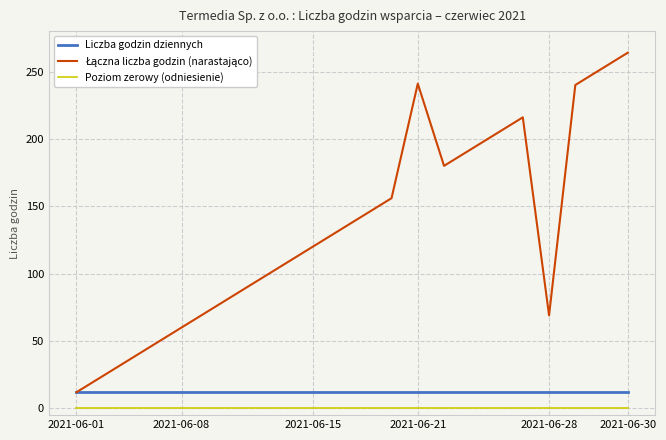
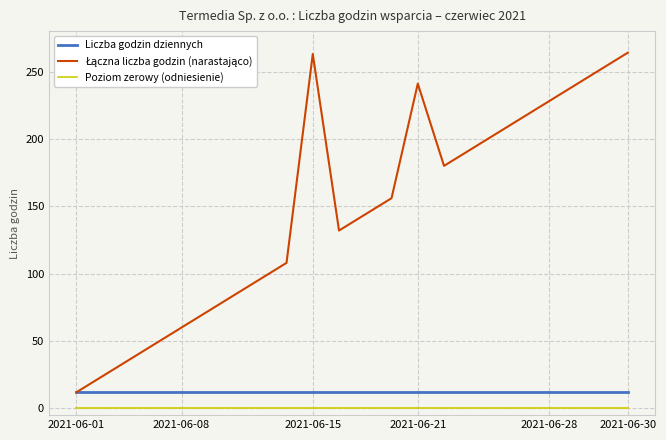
  {
    "Liczba godzin dziennych": {
      "2021-06-08": 12,
      "2021-06-15": 12,
      "2021-06-21": 12,
      "2021-06-28": 12
    },
    "Łączna liczba godzin (narastająco)": {
      "2021-06-08": 60,
-     "2021-06-15": 120,
+     "2021-06-15": 263,
      "2021-06-21": 241,
-     "2021-06-28": 69
+     "2021-06-28": 228
    },
    "Poziom zerowy (odniesienie)": {
      "2021-06-01": 0,
      "2021-06-08": 0,
      "2021-06-15": 0,
      "2021-06-21": 0,
      "2021-06-28": 0
    }
  }
